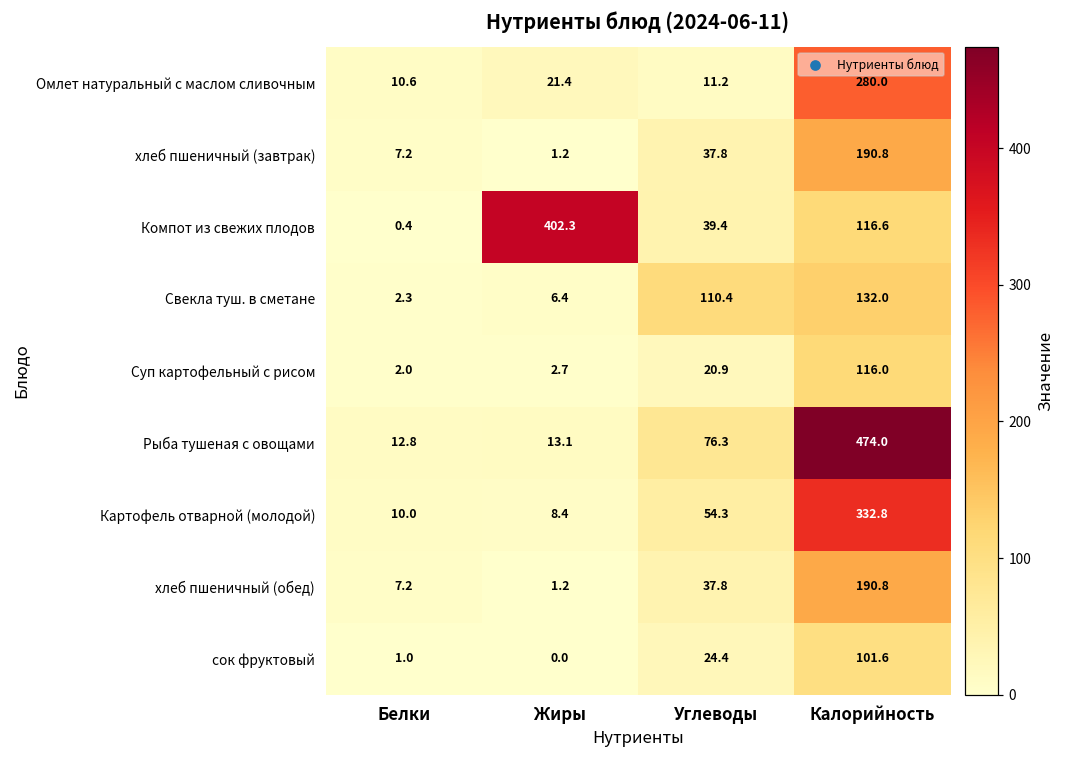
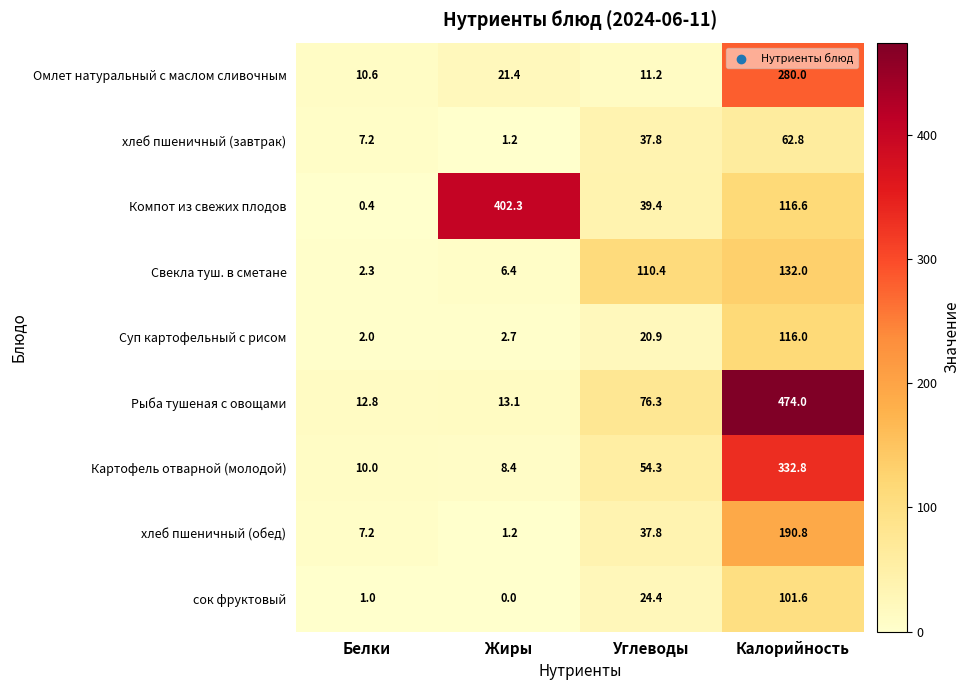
  {
    "Омлет натуральный с маслом сливочным": {
      "Белки": 10.6,
      "Жиры": 21.4,
      "Углеводы": 11.2,
      "Калорийность": 280.0
    },
    "хлеб пшеничный (завтрак)": {
      "Белки": 7.2,
      "Жиры": 1.2,
      "Углеводы": 37.8,
-     "Калорийность": 190.8
+     "Калорийность": 62.8
    },
    "Компот из свежих плодов": {
      "Белки": 0.4,
      "Жиры": 402.3,
      "Углеводы": 39.4,
      "Калорийность": 116.6
    },
    "Свекла туш. в сметане": {
      "Белки": 2.3,
      "Жиры": 6.4,
      "Углеводы": 110.4,
      "Калорийность": 132.0
    },
    "Суп картофельный с рисом": {
      "Белки": 2.0,
      "Жиры": 2.7,
      "Углеводы": 20.9,
      "Калорийность": 116.0
    },
    "Рыба тушеная с овощами": {
      "Белки": 12.8,
      "Жиры": 13.1,
      "Углеводы": 76.3,
      "Калорийность": 474.0
    },
    "Картофель отварной (молодой)": {
      "Белки": 10.0,
      "Жиры": 8.4,
      "Углеводы": 54.3,
      "Калорийность": 332.8
    },
    "хлеб пшеничный (обед)": {
      "Белки": 7.2,
      "Жиры": 1.2,
      "Углеводы": 37.8,
      "Калорийность": 190.8
    },
    "сок фруктовый": {
      "Белки": 1.0,
      "Жиры": 0.0,
      "Углеводы": 24.4,
      "Калорийность": 101.6
    }
  }
